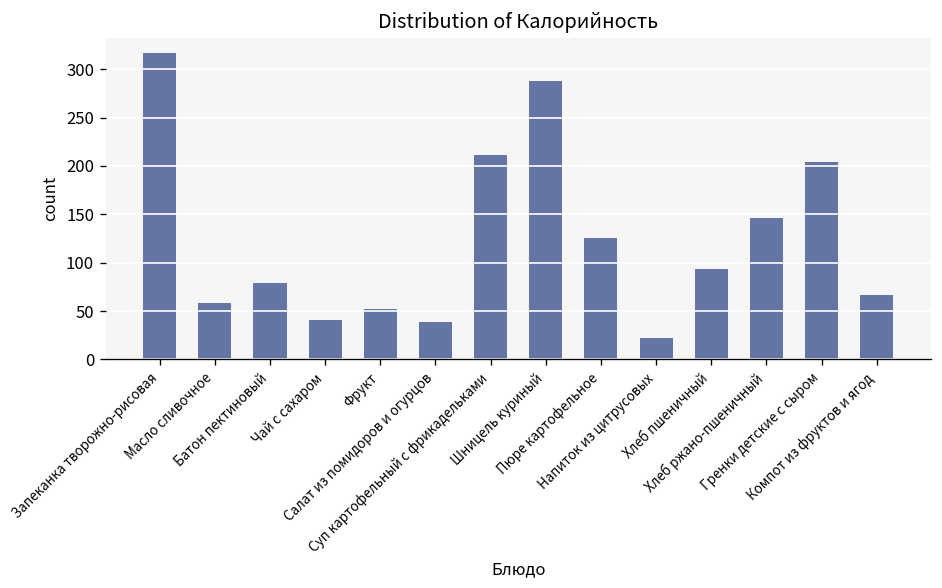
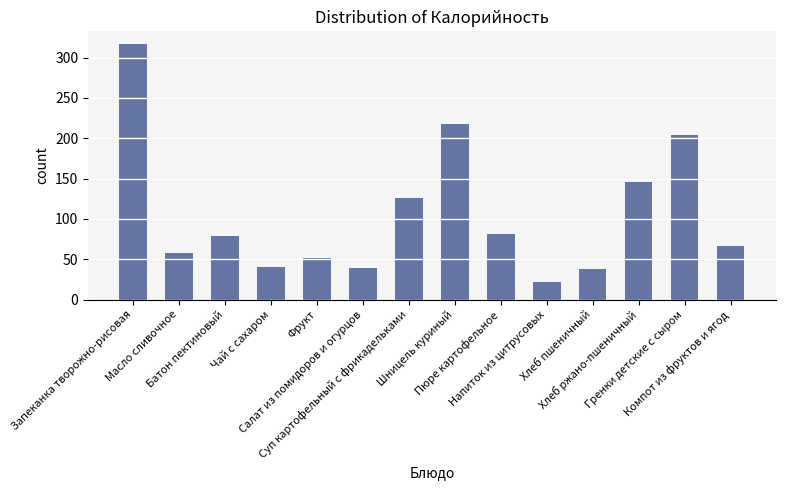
  {
    "Запеканка творожно-рисовая": 320,
    "Масло сливочное": 60,
    "Батон пектиновый": 80,
    "Чай с сахаром": 40,
    "Фрукт": 50,
    "Салат из помидоров и огурцов": 40,
-   "Суп картофельный с фрикадельками": 210,
-   "Шницель куриный": 290,
-   "Пюре картофельное": 130,
+   "Суп картофельный с фрикадельками": 130,
+   "Шницель куриный": 220,
+   "Пюре картофельное": 80,
    "Напиток из цитрусовых": 20,
-   "Хлеб пшеничный": 90,
+   "Хлеб пшеничный": 40,
    "Хлеб ржано-пшеничный": 150,
    "Гренки детские с сыром": 200,
    "Компот из фруктов и ягод": 70
  }
